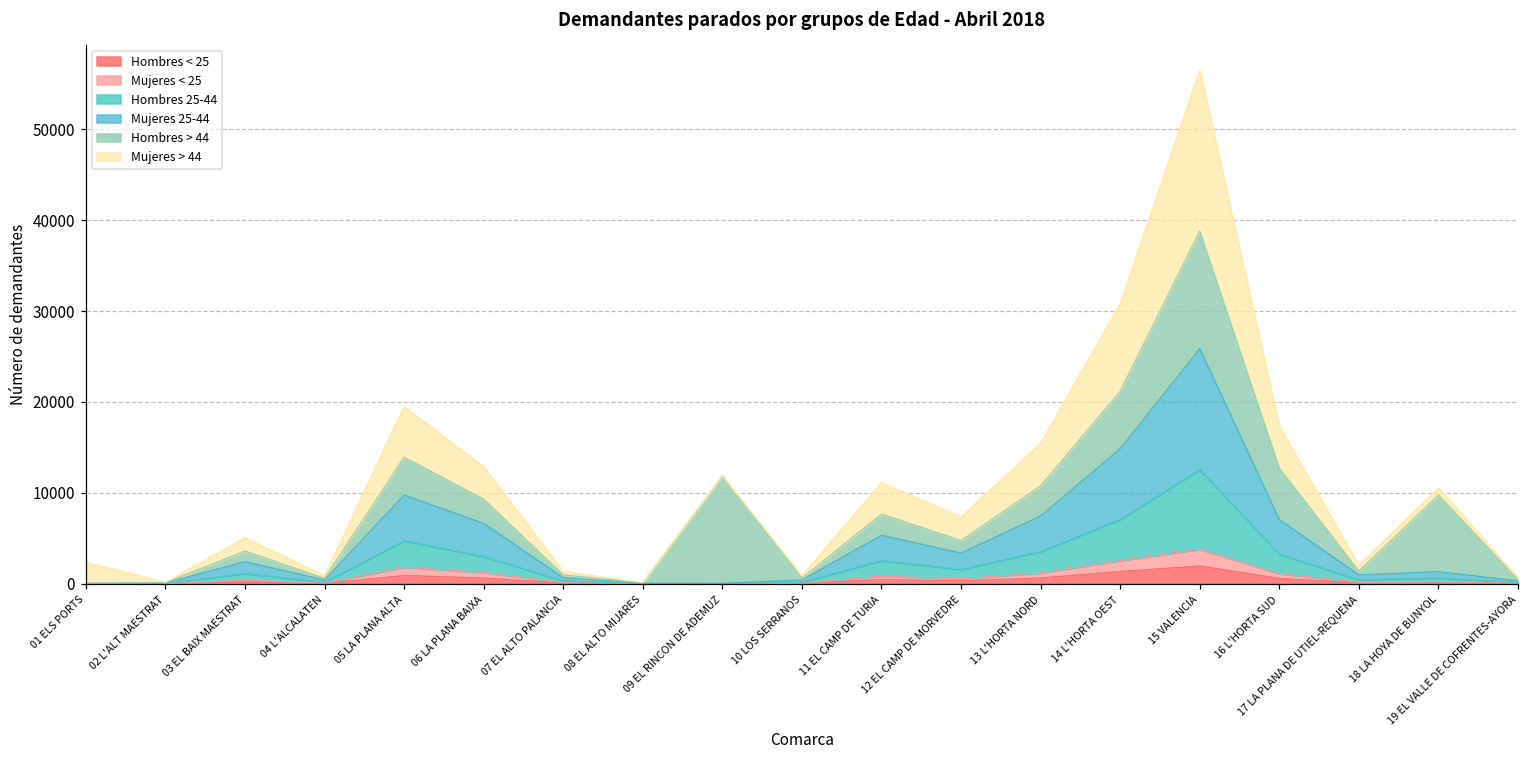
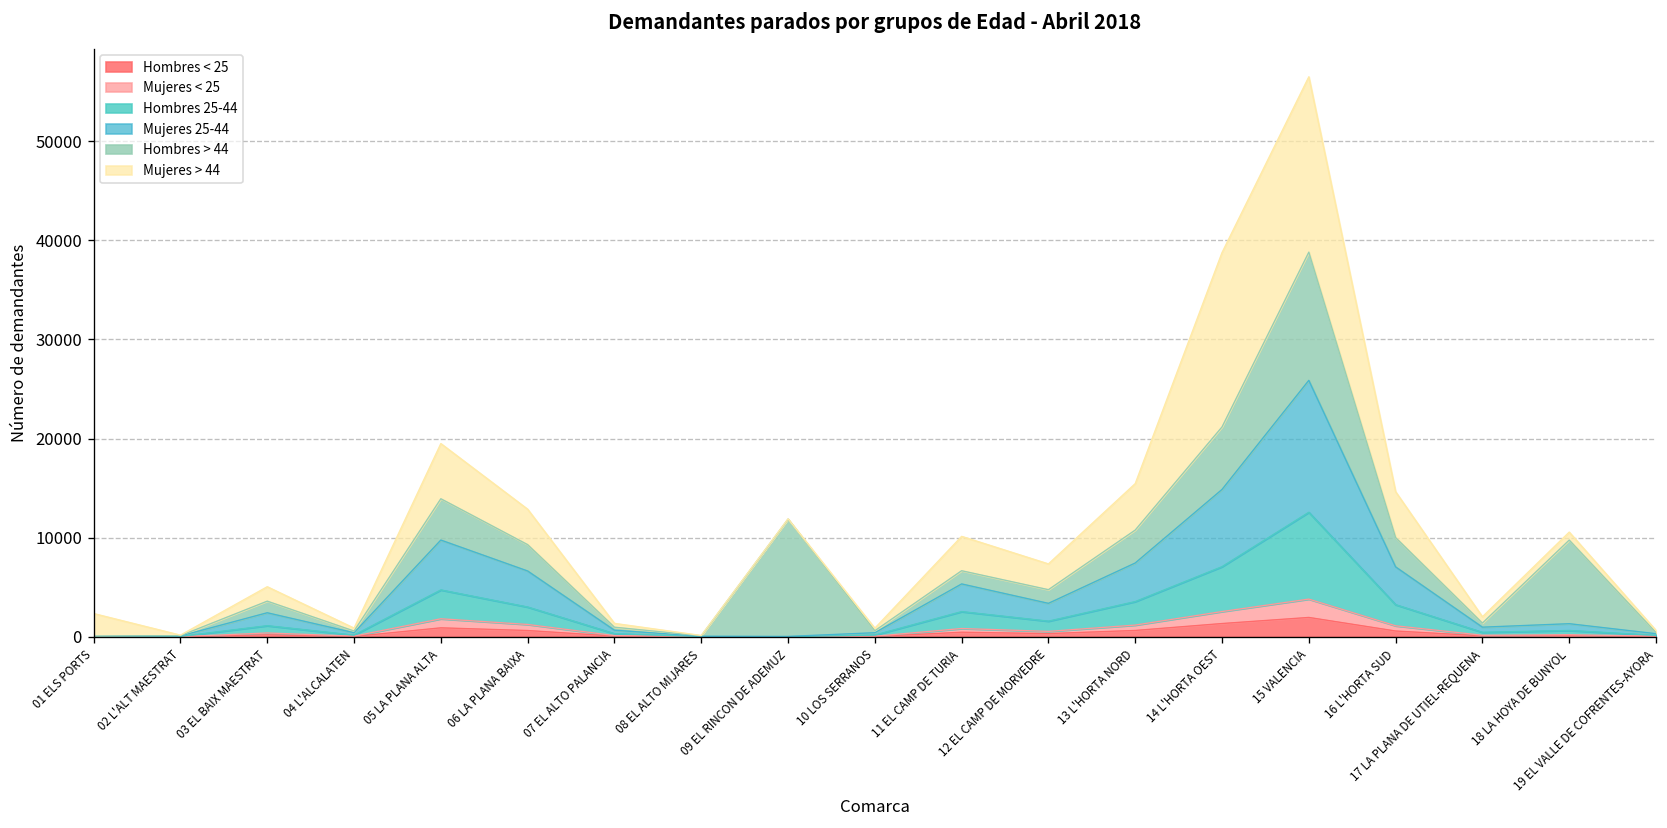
  {
    "Hombres < 25": {
      "05 LA PLANA ALTA": 1000,
      "06 LA PLANA BAIXA": 1000,
      "11 EL CAMP DE TURIA": 0,
      "13 L'HORTA NORD": 1000,
      "14 L'HORTA OEST": 1000,
      "15 VALENCIA": 2000,
      "16 L'HORTA SUD": 1000
    },
    "Mujeres < 25": {
      "05 LA PLANA ALTA": 1000,
      "06 LA PLANA BAIXA": 1000,
      "11 EL CAMP DE TURIA": 0,
      "13 L'HORTA NORD": 1000,
      "14 L'HORTA OEST": 1000,
      "15 VALENCIA": 2000,
      "16 L'HORTA SUD": 1000
    },
    "Hombres > 44": {
      "03 EL BAIX MAESTRAT": 1000,
      "05 LA PLANA ALTA": 4000,
      "06 LA PLANA BAIXA": 3000,
-     "11 EL CAMP DE TURIA": 2000,
+     "11 EL CAMP DE TURIA": 1000,
      "12 EL CAMP DE MORVEDRE": 1000,
      "13 L'HORTA NORD": 3000,
      "14 L'HORTA OEST": 6000,
      "15 VALENCIA": 13000,
-     "16 L'HORTA SUD": 6000,
+     "16 L'HORTA SUD": 3000,
      "17 LA PLANA DE UTIEL-REQUENA": 0,
      "18 LA HOYA DE BUNYOL": 8000
    },
    "Mujeres > 44": {
      "01 ELS PORTS": 2000,
      "03 EL BAIX MAESTRAT": 1000,
      "05 LA PLANA ALTA": 6000,
      "06 LA PLANA BAIXA": 4000,
      "07 EL ALTO PALANCIA": 0,
      "11 EL CAMP DE TURIA": 3000,
      "12 EL CAMP DE MORVEDRE": 3000,
      "13 L'HORTA NORD": 5000,
-     "14 L'HORTA OEST": 10000,
+     "14 L'HORTA OEST": 18000,
      "15 VALENCIA": 18000,
      "16 L'HORTA SUD": 5000,
      "17 LA PLANA DE UTIEL-REQUENA": 1000,
      "18 LA HOYA DE BUNYOL": 1000
    }
  }
